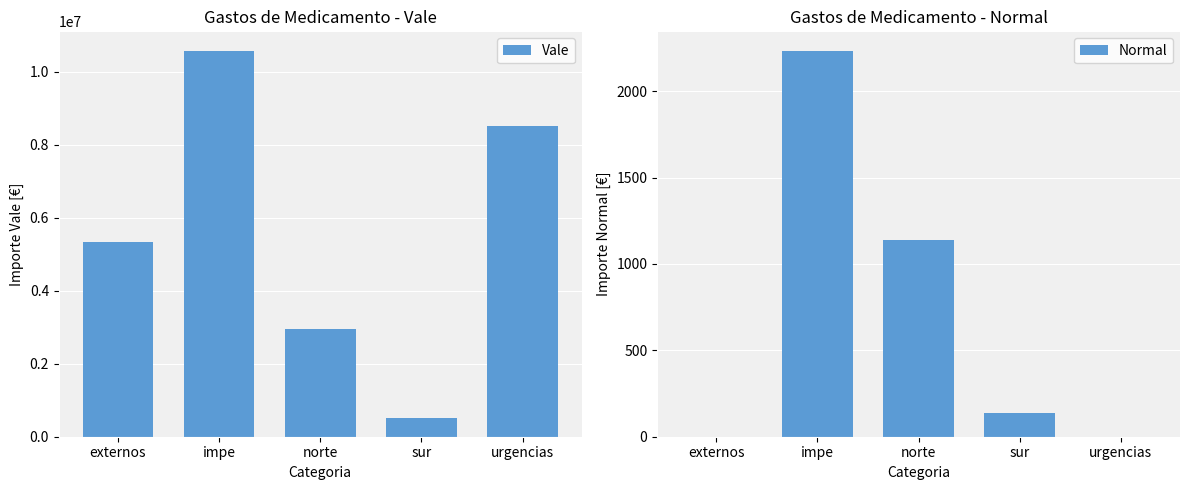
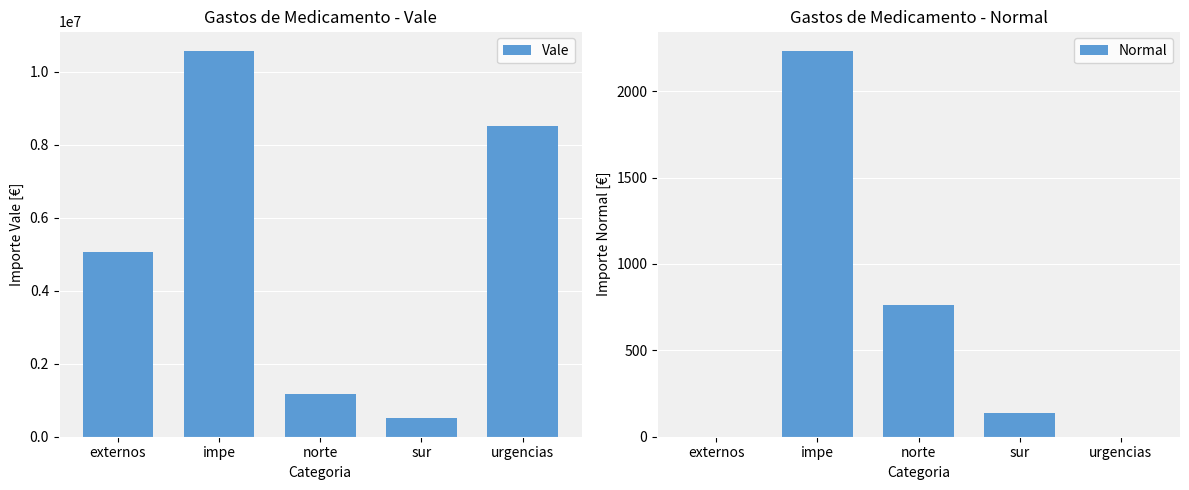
  {
    "Gastos de Medicamento - Vale": {
-     "externos": 5300000,
+     "externos": 5100000,
      "impe": 10600000,
-     "norte": 2900000,
+     "norte": 1200000,
      "sur": 500000,
      "urgencias": 8500000
    },
    "Gastos de Medicamento - Normal": {
      "externos": 0,
      "impe": 2230,
-     "norte": 1140,
+     "norte": 760,
      "sur": 140,
      "urgencias": 0
    }
  }
